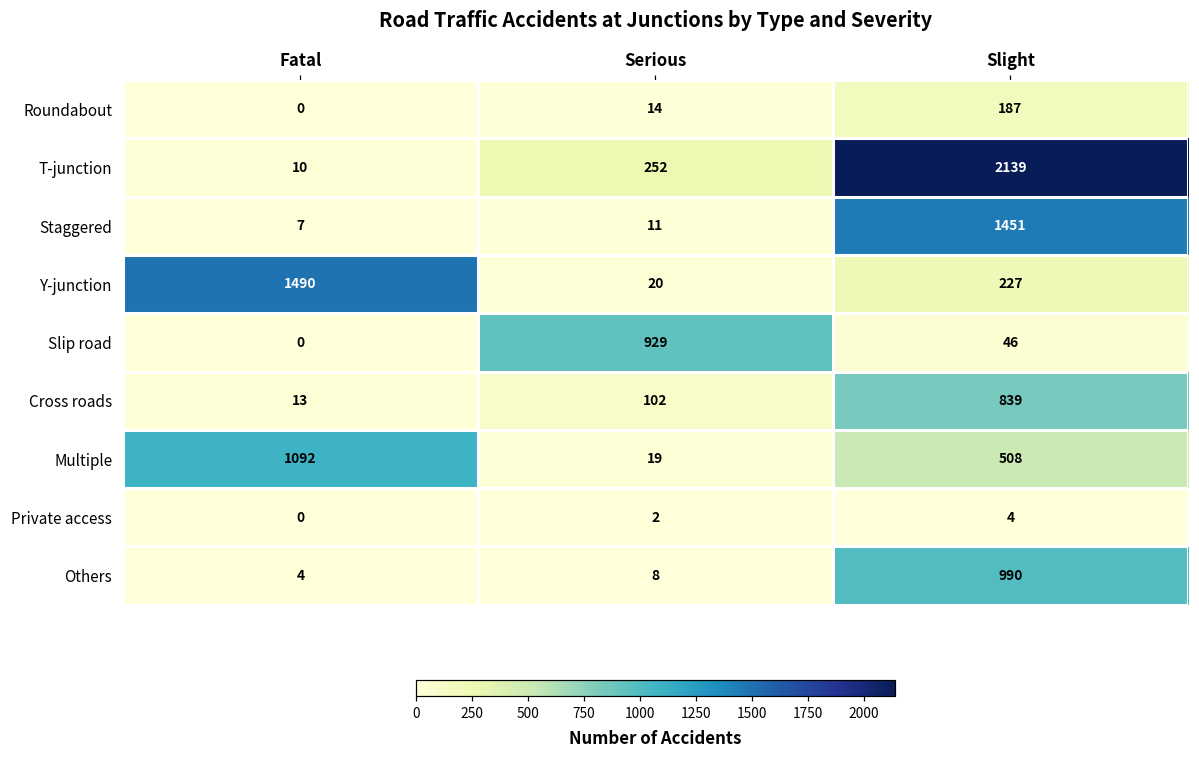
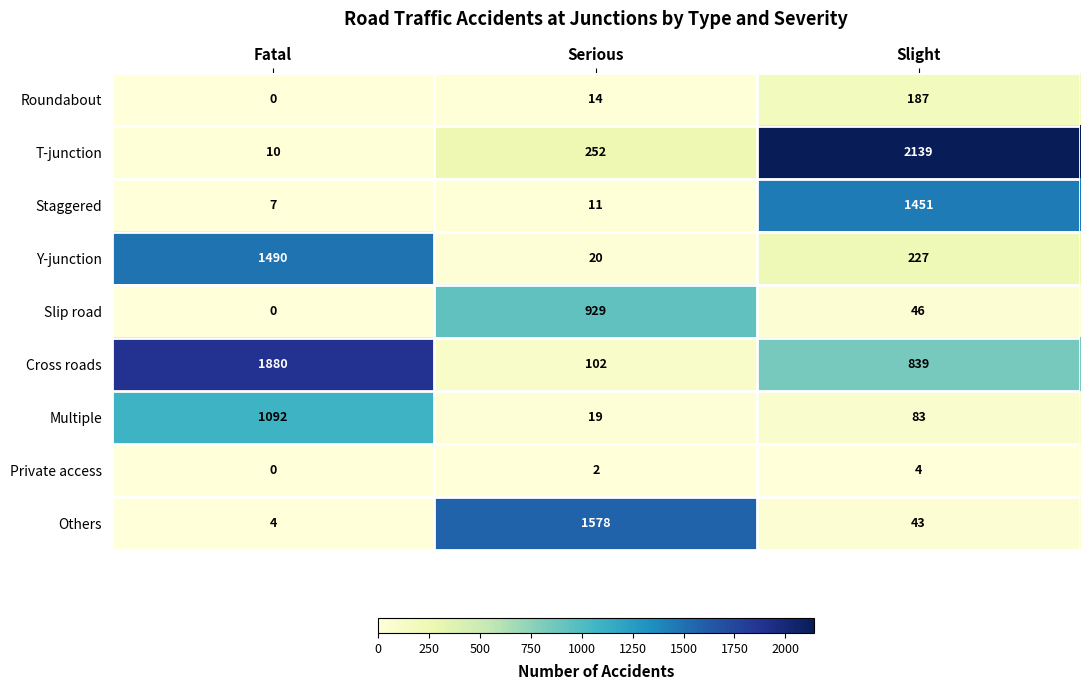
  {
    "Roundabout": {
      "Fatal": 0,
      "Serious": 14,
      "Slight": 187
    },
    "T-junction": {
      "Fatal": 10,
      "Serious": 252,
      "Slight": 2139
    },
    "Staggered": {
      "Fatal": 7,
      "Serious": 11,
      "Slight": 1451
    },
    "Y-junction": {
      "Fatal": 1490,
      "Serious": 20,
      "Slight": 227
    },
    "Slip road": {
      "Fatal": 0,
      "Serious": 929,
      "Slight": 46
    },
    "Cross roads": {
-     "Fatal": 13,
+     "Fatal": 1880,
      "Serious": 102,
      "Slight": 839
    },
    "Multiple": {
      "Fatal": 1092,
      "Serious": 19,
-     "Slight": 508
+     "Slight": 83
    },
    "Private access": {
      "Fatal": 0,
      "Serious": 2,
      "Slight": 4
    },
    "Others": {
      "Fatal": 4,
-     "Serious": 8,
-     "Slight": 990
+     "Serious": 1578,
+     "Slight": 43
    }
  }
